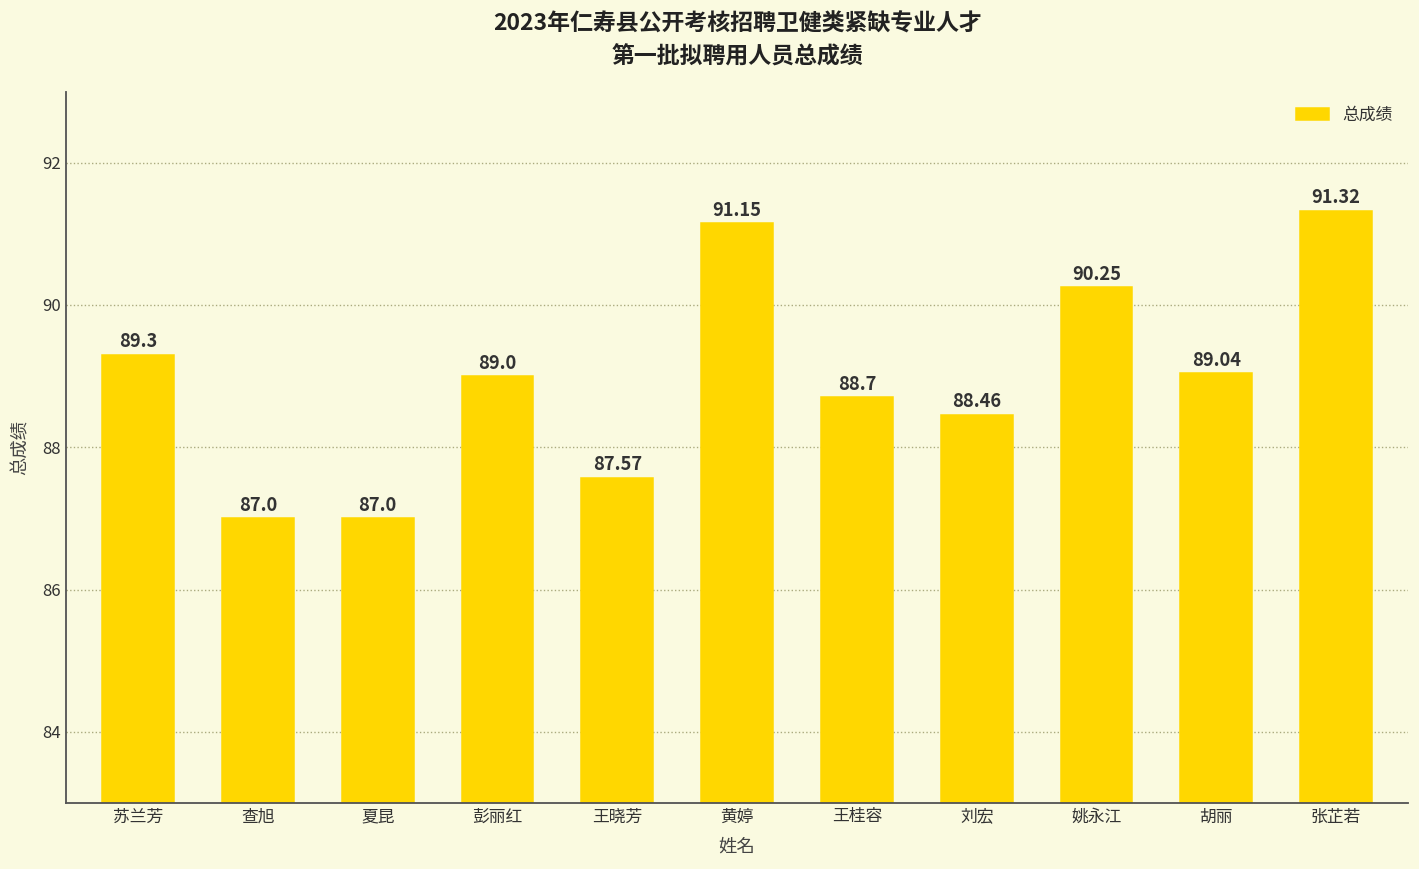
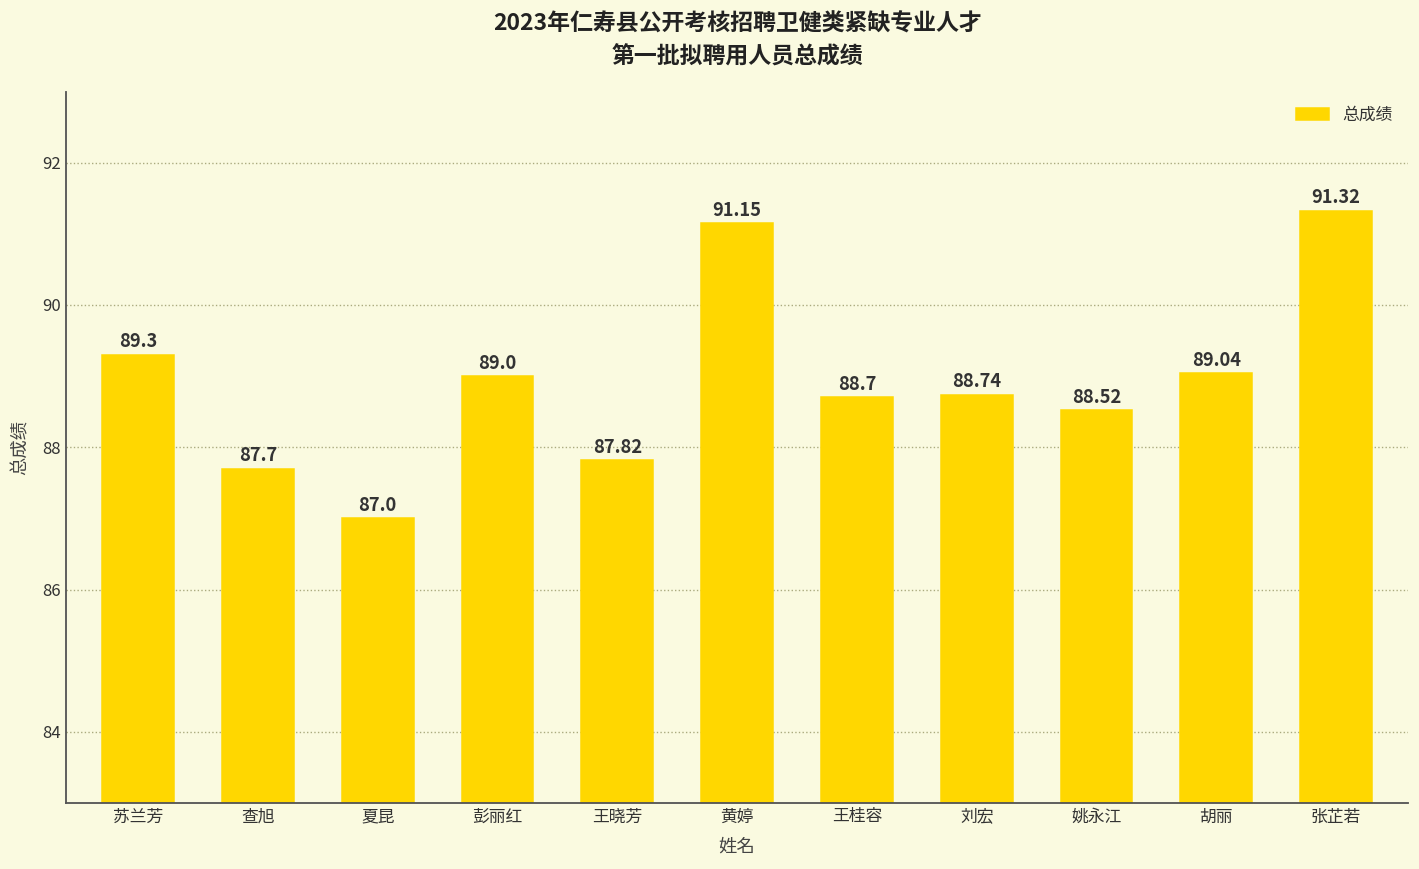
  {
    "苏兰芳": 89.3,
-   "查旭": 87.0,
+   "查旭": 87.7,
    "夏昆": 87.0,
    "彭丽红": 89.0,
-   "王晓芳": 87.57,
+   "王晓芳": 87.82,
    "黄婷": 91.15,
    "王桂容": 88.7,
-   "刘宏": 88.46,
-   "姚永江": 90.25,
+   "刘宏": 88.74,
+   "姚永江": 88.52,
    "胡丽": 89.04,
    "张芷若": 91.32
  }
